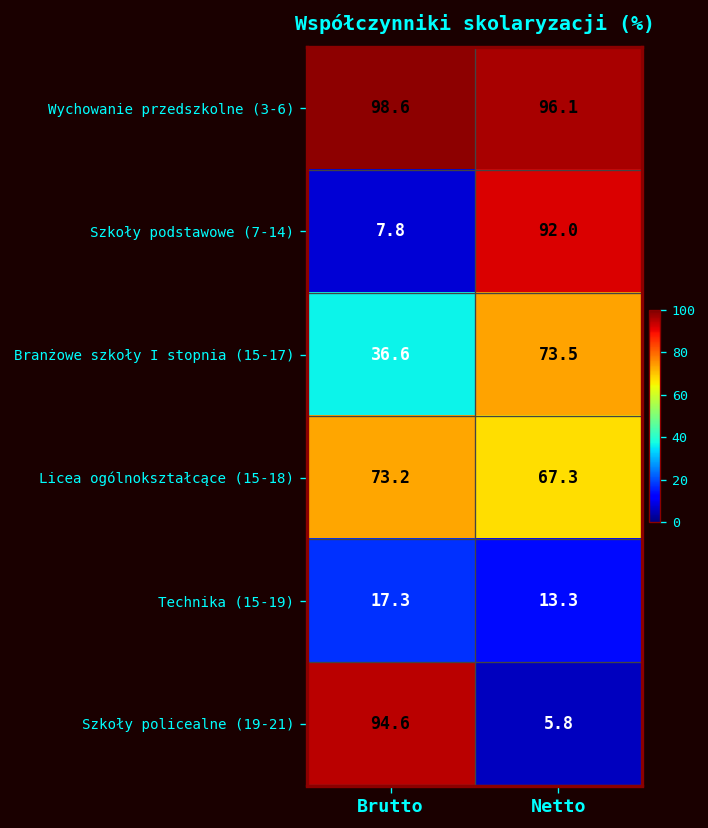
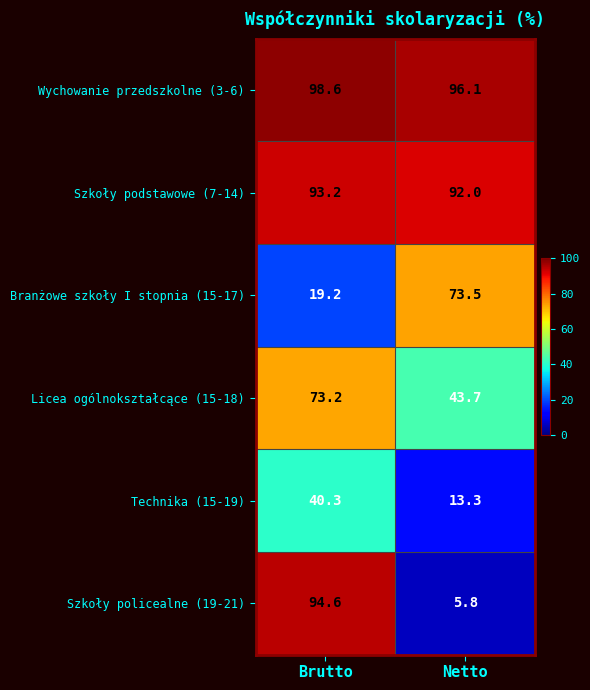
  {
    "Wychowanie przedszkolne (3-6)": {
      "Brutto": 98.6,
      "Netto": 96.1
    },
    "Szkoły podstawowe (7-14)": {
-     "Brutto": 7.8,
+     "Brutto": 93.2,
      "Netto": 92.0
    },
    "Branżowe szkoły I stopnia (15-17)": {
-     "Brutto": 36.6,
+     "Brutto": 19.2,
      "Netto": 73.5
    },
    "Licea ogólnokształcące (15-18)": {
      "Brutto": 73.2,
-     "Netto": 67.3
+     "Netto": 43.7
    },
    "Technika (15-19)": {
-     "Brutto": 17.3,
+     "Brutto": 40.3,
      "Netto": 13.3
    },
    "Szkoły policealne (19-21)": {
      "Brutto": 94.6,
      "Netto": 5.8
    }
  }
